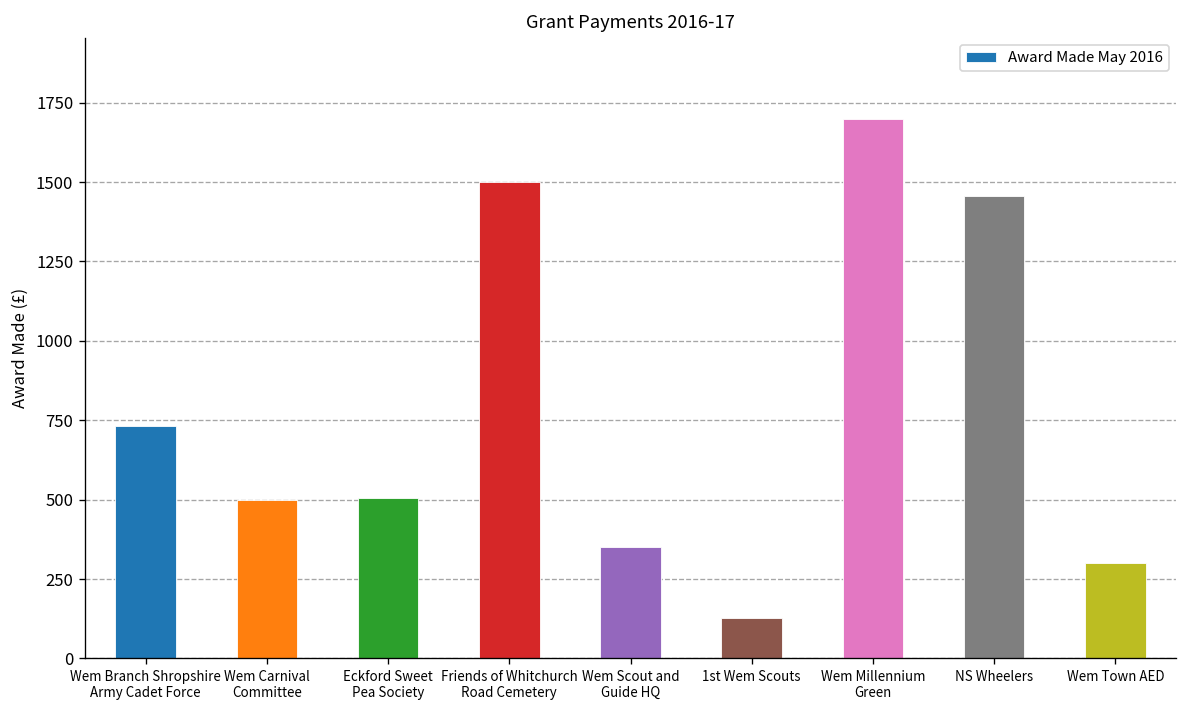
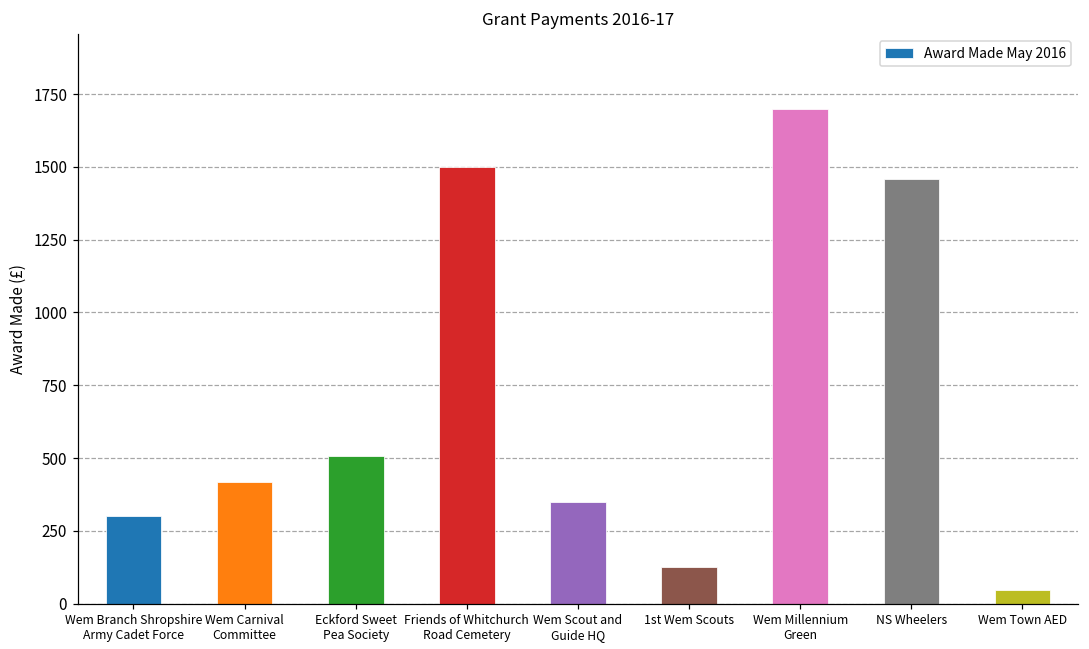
  {
-   "Wem Branch Shropshire Army Cadet Force": 730,
-   "Wem Carnival Committee": 500,
+   "Wem Branch Shropshire Army Cadet Force": 300,
+   "Wem Carnival Committee": 420,
    "Eckford Sweet Pea Society": 510,
    "Friends of Whitchurch Road Cemetery": 1500,
    "Wem Scout and Guide HQ": 350,
    "1st Wem Scouts": 130,
    "Wem Millennium Green": 1700,
    "NS Wheelers": 1460,
-   "Wem Town AED": 300
+   "Wem Town AED": 50
  }
